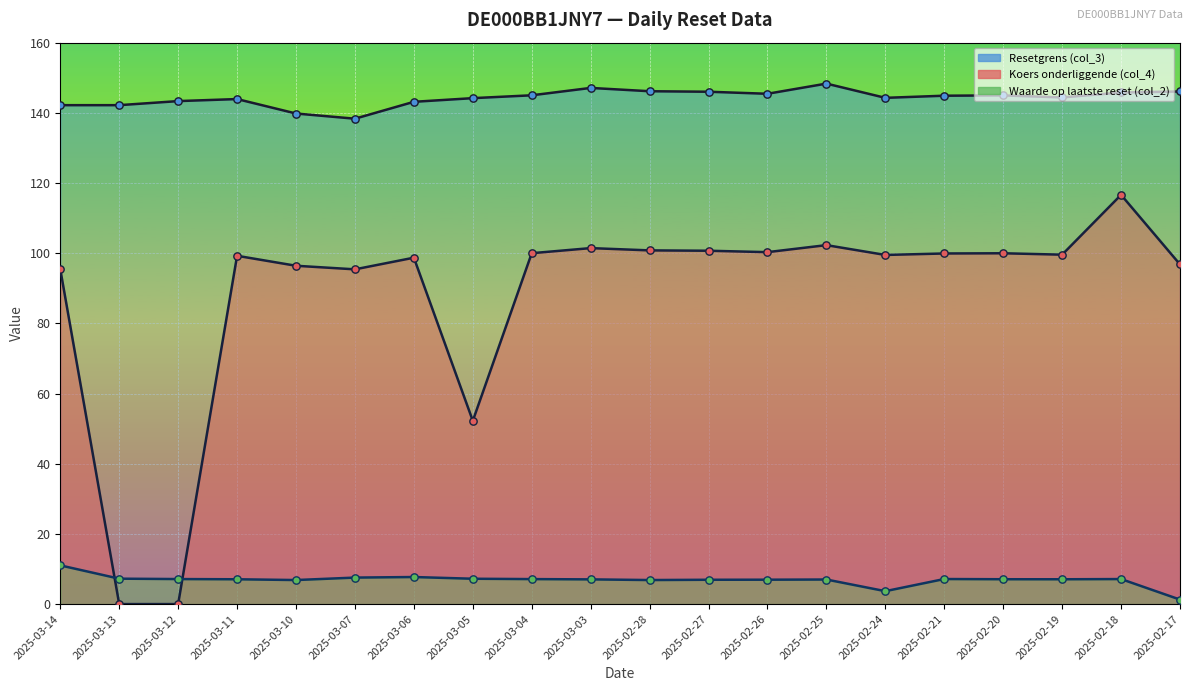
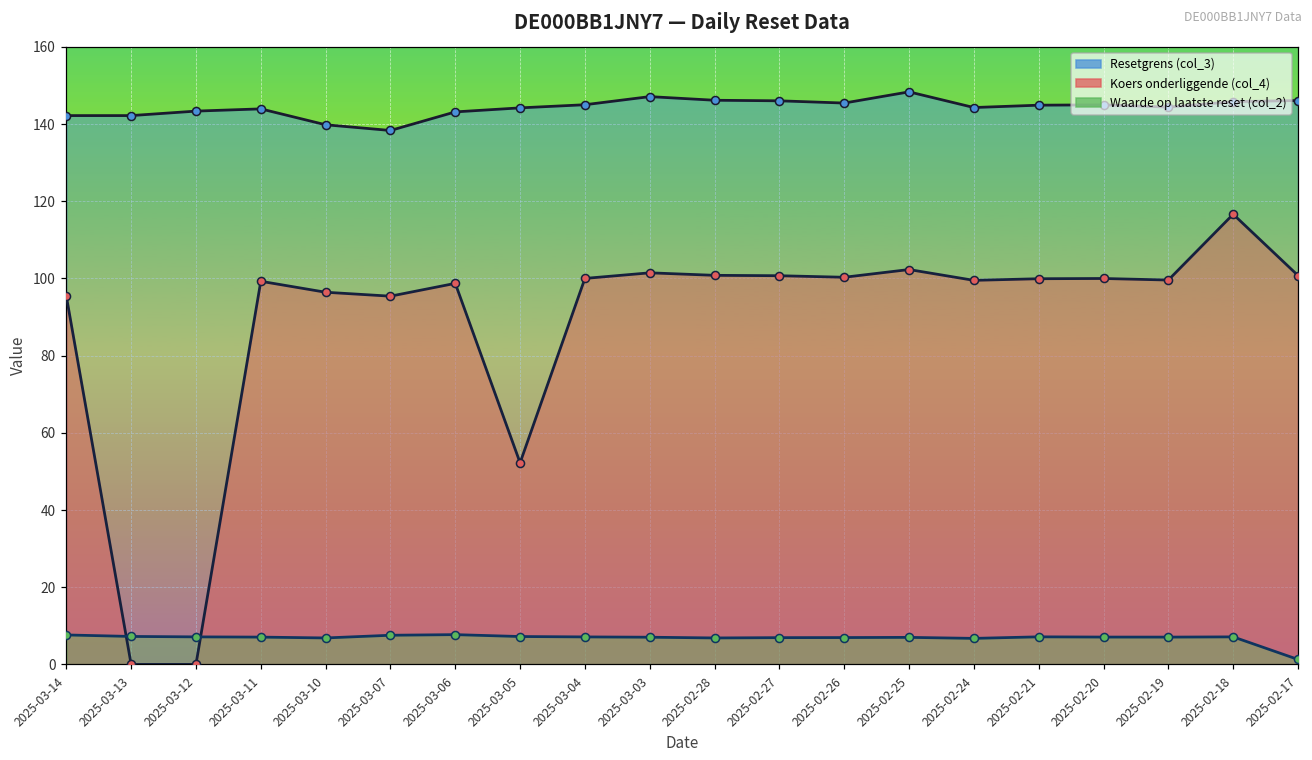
  {
    "Resetgrens (col_3)": {
      "2025-03-14": 142,
      "2025-03-13": 142,
      "2025-03-12": 143,
      "2025-03-11": 144,
      "2025-03-10": 140,
      "2025-03-07": 138,
      "2025-03-06": 143,
      "2025-03-05": 144,
      "2025-03-04": 145,
      "2025-03-03": 147,
      "2025-02-28": 146,
      "2025-02-27": 146,
      "2025-02-26": 145,
      "2025-02-25": 148,
      "2025-02-24": 144,
      "2025-02-21": 145,
      "2025-02-17": 146
    },
    "Koers onderliggende (col_4)": {
      "2025-03-14": 95,
      "2025-03-13": 0,
      "2025-03-12": 0,
      "2025-03-11": 99,
      "2025-03-10": 96,
      "2025-03-07": 95,
      "2025-03-06": 99,
      "2025-03-05": 52,
      "2025-03-04": 100,
      "2025-03-03": 101,
      "2025-02-28": 101,
      "2025-02-27": 101,
      "2025-02-26": 100,
      "2025-02-25": 102,
      "2025-02-24": 100,
      "2025-02-21": 100,
      "2025-02-20": 100,
      "2025-02-19": 100,
      "2025-02-18": 117,
-     "2025-02-17": 97
+     "2025-02-17": 101
    },
    "Waarde op laatste reset (col_2)": {
-     "2025-03-14": 11,
+     "2025-03-14": 8,
      "2025-03-13": 7,
      "2025-03-12": 7,
      "2025-03-11": 7,
      "2025-03-10": 7,
      "2025-03-07": 8,
      "2025-03-06": 8,
      "2025-03-05": 7,
      "2025-03-04": 7,
      "2025-03-03": 7,
      "2025-02-28": 7,
      "2025-02-27": 7,
      "2025-02-26": 7,
      "2025-02-25": 7,
-     "2025-02-24": 4,
+     "2025-02-24": 7,
      "2025-02-21": 7,
      "2025-02-20": 7,
      "2025-02-19": 7,
      "2025-02-18": 7,
      "2025-02-17": 1
    }
  }
